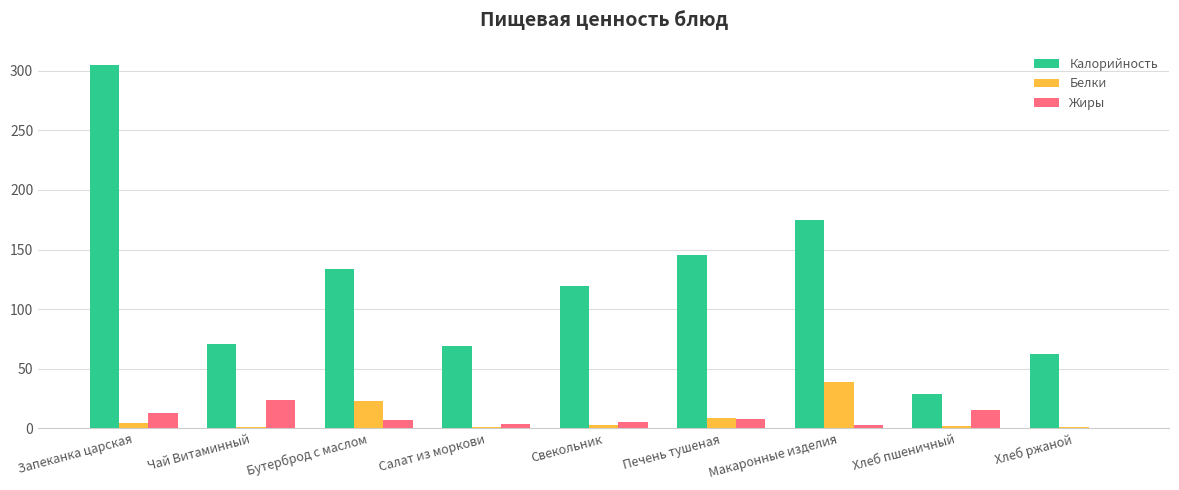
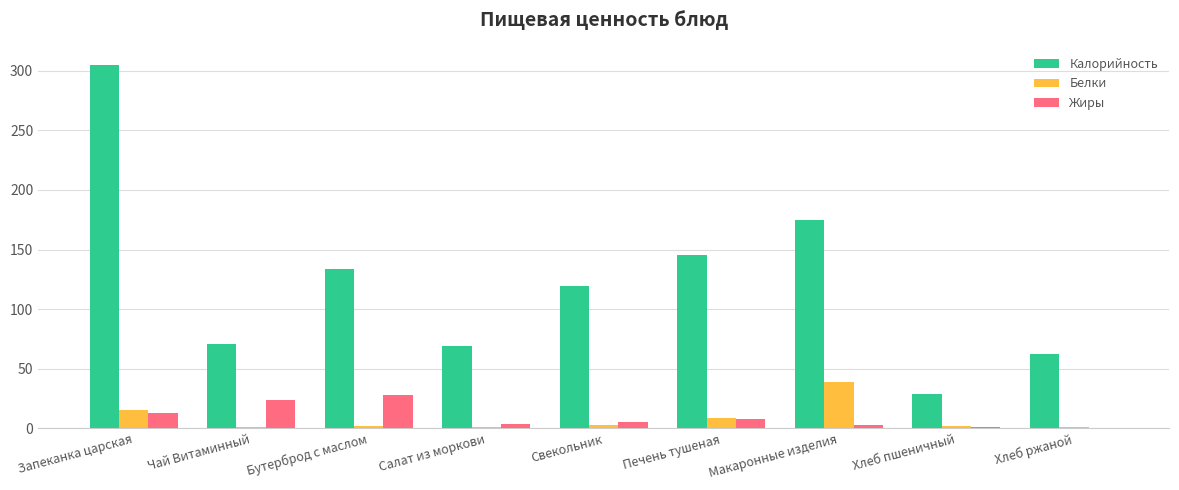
  {
    "Калорийность": {
      "Запеканка царская": 305,
      "Чай Витаминный": 71,
      "Бутерброд с маслом": 134,
      "Салат из моркови": 69,
      "Свекольник": 119,
      "Печень тушеная": 145,
      "Макаронные изделия": 175,
      "Хлеб пшеничный": 29,
      "Хлеб ржаной": 62
    },
    "Белки": {
-     "Запеканка царская": 5,
-     "Бутерброд с маслом": 23,
+     "Запеканка царская": 16,
+     "Бутерброд с маслом": 2,
      "Свекольник": 3,
      "Печень тушеная": 9,
      "Макаронные изделия": 39
    },
    "Жиры": {
      "Запеканка царская": 13,
      "Чай Витаминный": 24,
-     "Бутерброд с маслом": 7,
+     "Бутерброд с маслом": 28,
      "Салат из моркови": 4,
      "Свекольник": 5,
      "Печень тушеная": 8,
      "Макаронные изделия": 3,
-     "Хлеб пшеничный": 16,
+     "Хлеб пшеничный": 1,
      "Хлеб ржаной": 0
    }
  }
